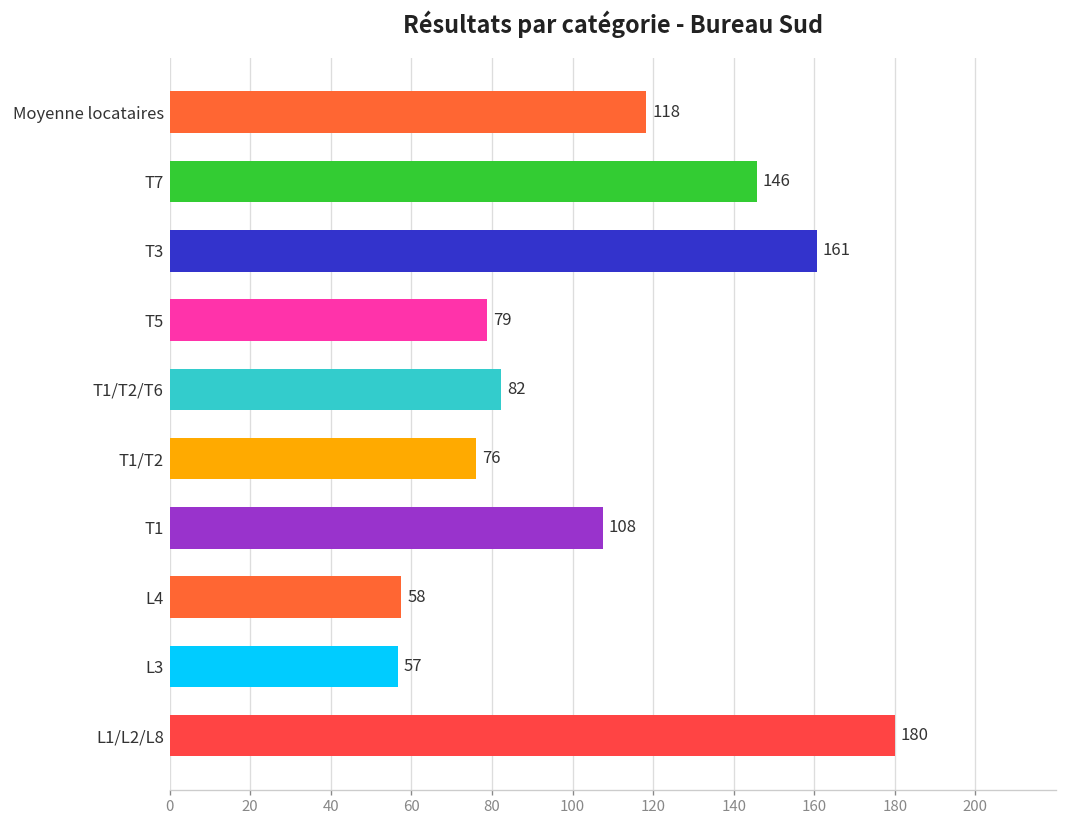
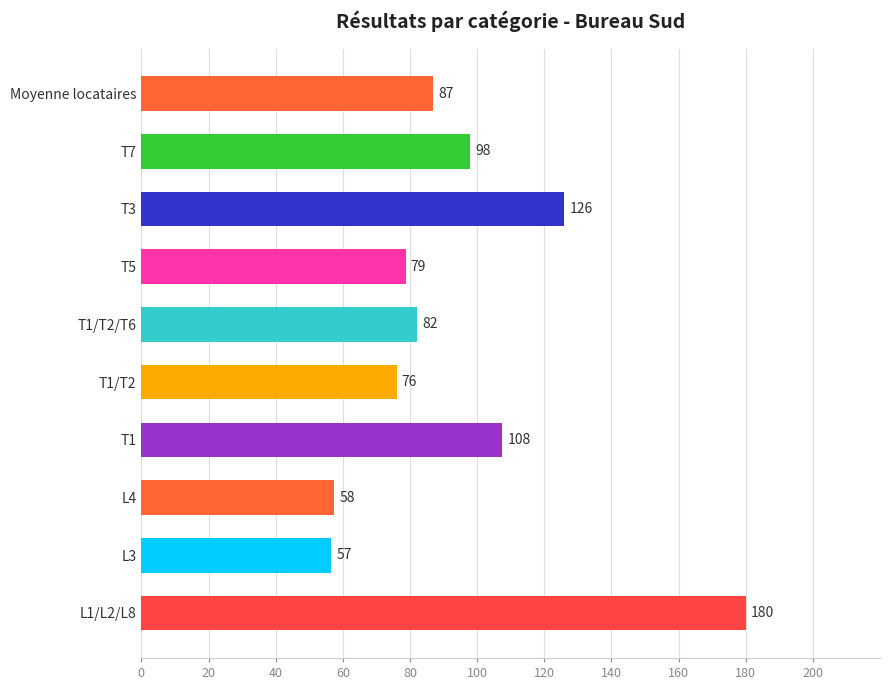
  {
-   "Moyenne locataires": 118,
-   "T7": 146,
-   "T3": 161,
+   "Moyenne locataires": 87,
+   "T7": 98,
+   "T3": 126,
    "T5": 79,
    "T1/T2/T6": 82,
    "T1/T2": 76,
    "T1": 108,
    "L4": 58,
    "L3": 57,
    "L1/L2/L8": 180
  }
